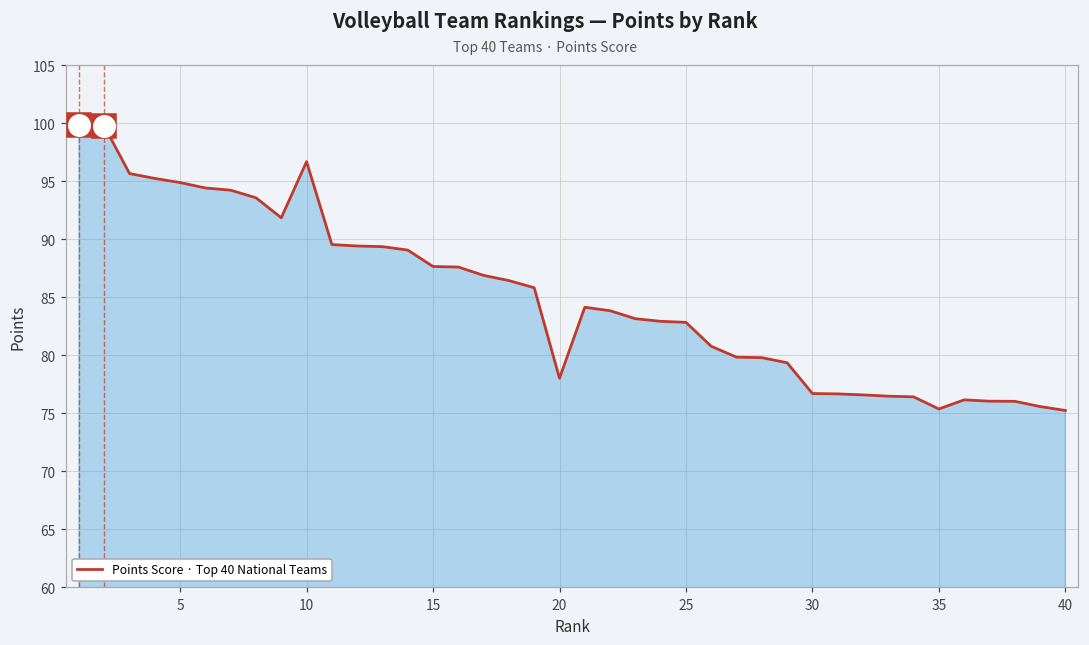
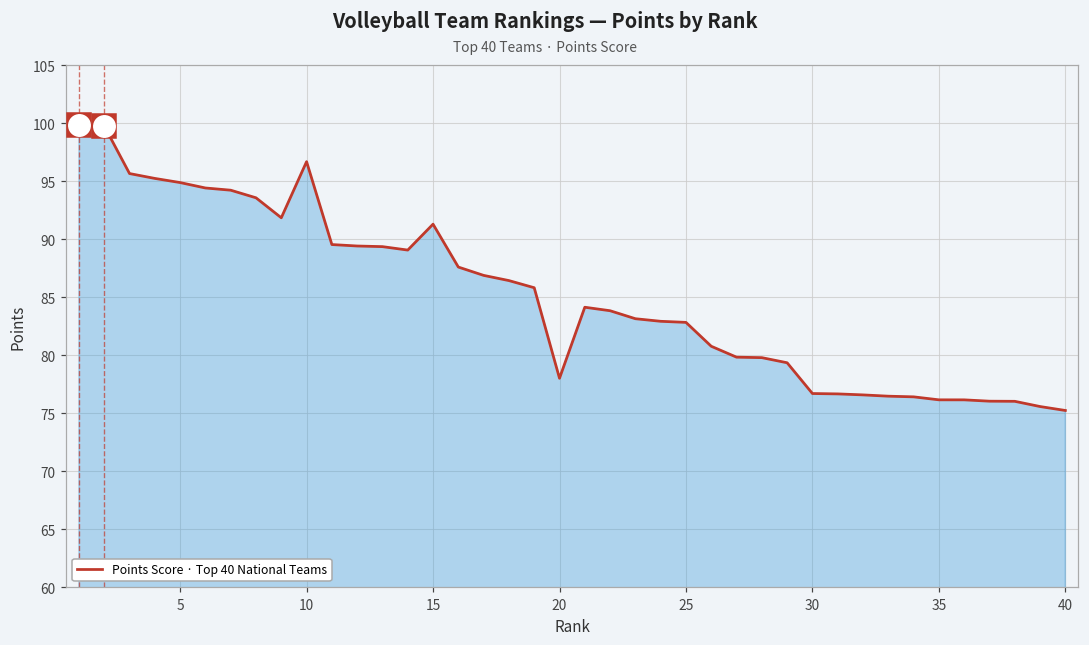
  {
    "Points Score · Top 40 National Teams": {
      "5": 94.9,
      "10": 96.7,
-     "15": 87.7,
+     "15": 91.3,
      "20": 78.0,
      "25": 82.8,
      "30": 76.7,
-     "35": 75.4,
+     "35": 76.2,
      "40": 75.3
    }
  }
